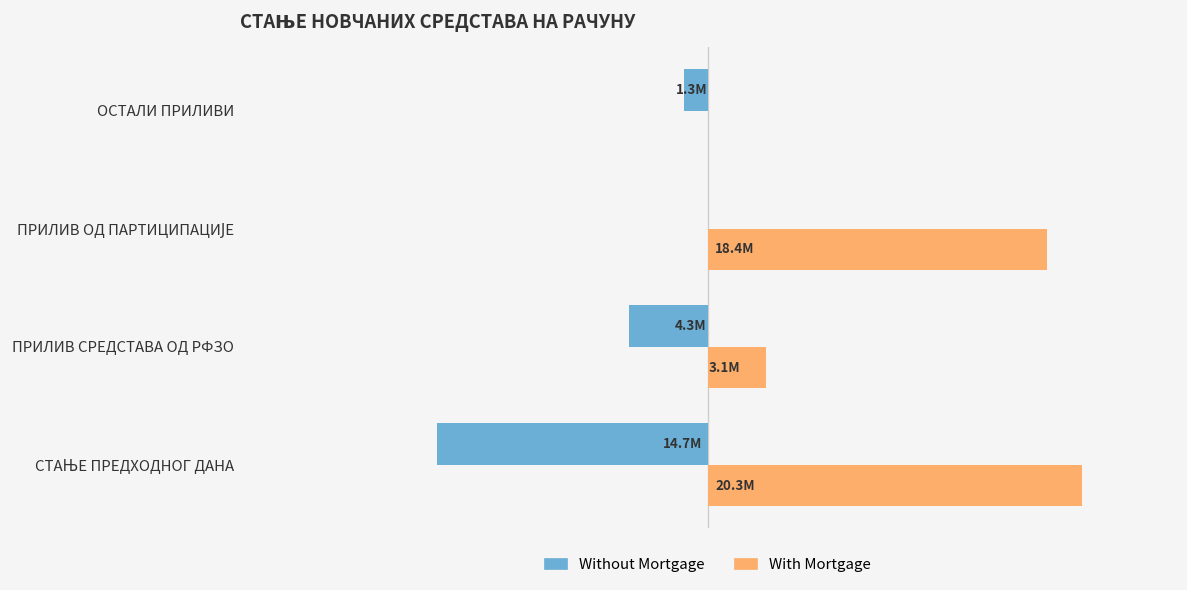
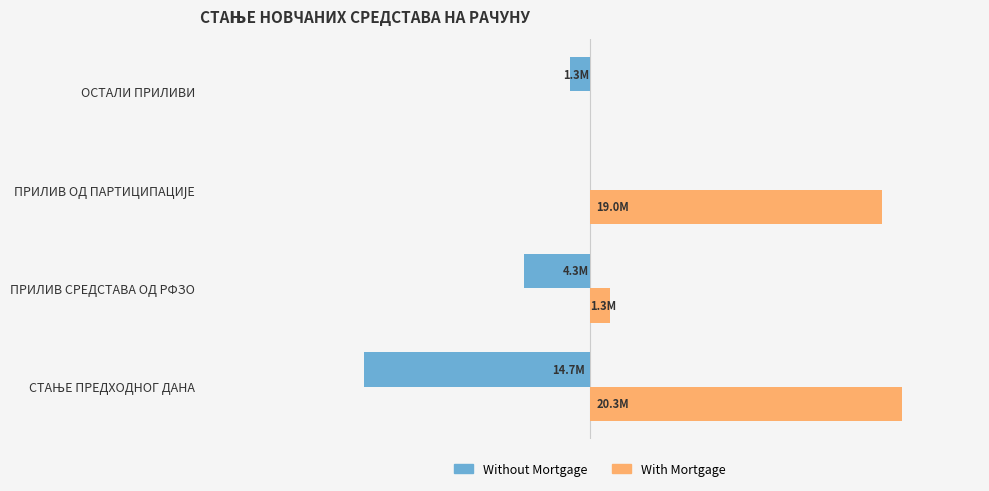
  {
    "With Mortgage": {
-     "ПРИЛИВ ОД ПАРТИЦИПАЦИЈЕ": "18.4M",
-     "ПРИЛИВ СРЕДСТАВА ОД РФЗО": "3.1M",
+     "ПРИЛИВ ОД ПАРТИЦИПАЦИЈЕ": "19.0M",
+     "ПРИЛИВ СРЕДСТАВА ОД РФЗО": "1.3M",
      "СТАЊЕ ПРЕДХОДНОГ ДАНА": "20.3M"
    }
  }
